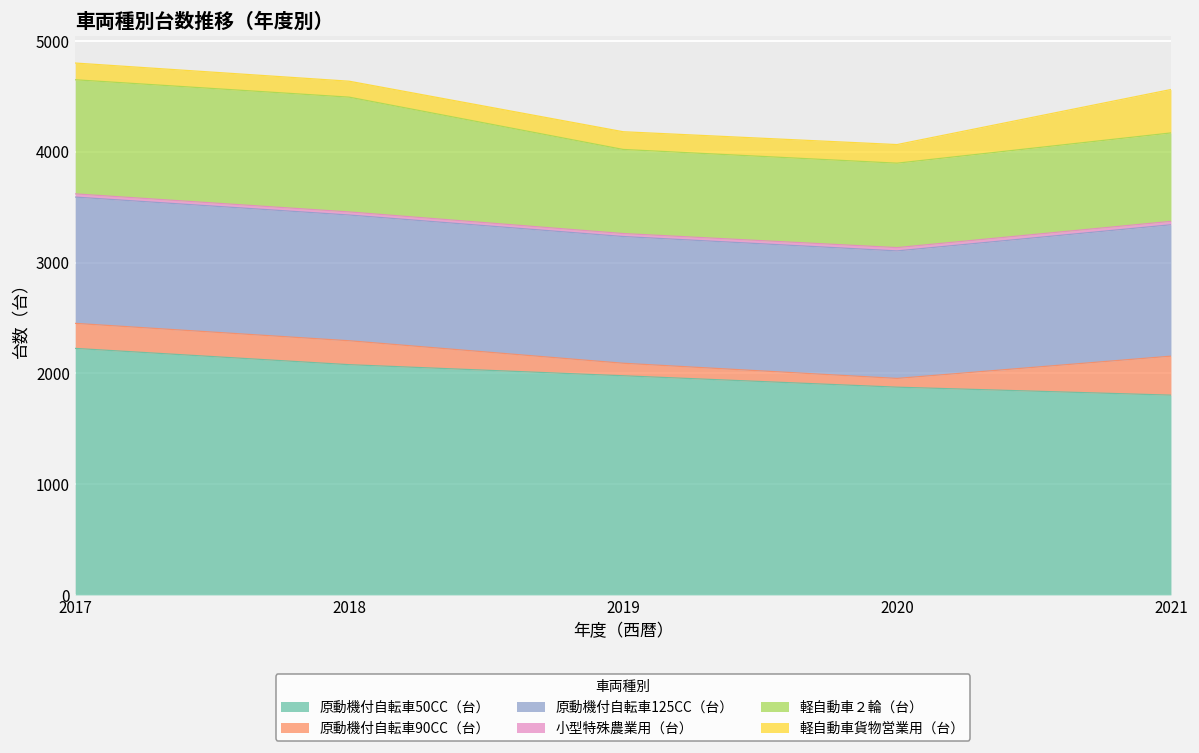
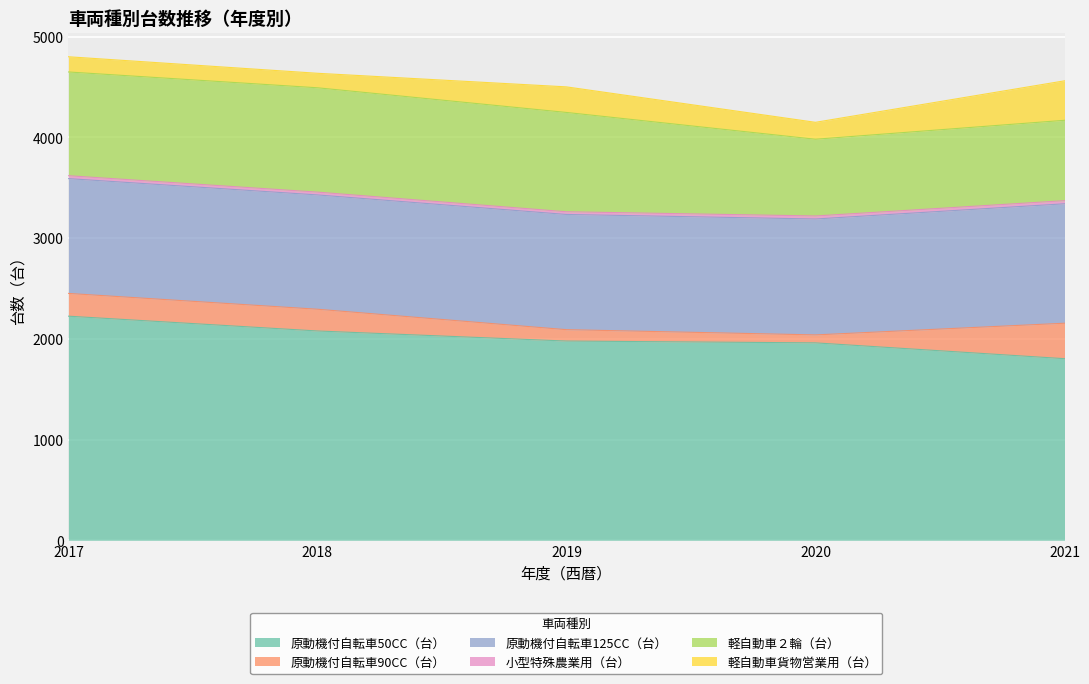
  {
    "原動機付自転車50CC（台）": {
      "2017": 2230,
      "2018": 2080,
      "2019": 1980,
-     "2020": 1880,
+     "2020": 1960,
      "2021": 1800
    },
    "原動機付自転車90CC（台）": {
      "2017": 230,
      "2018": 220,
      "2019": 110,
      "2020": 80,
      "2021": 350
    },
    "原動機付自転車125CC（台）": {
      "2017": 1140,
      "2018": 1140,
      "2019": 1140,
      "2020": 1150,
      "2021": 1190
    },
    "小型特殊農業用（台）": {
      "2017": 30,
      "2018": 30,
      "2019": 30,
      "2020": 30,
      "2021": 30
    },
    "軽自動車２輪（台）": {
      "2017": 1030,
      "2018": 1040,
-     "2019": 760,
+     "2019": 990,
      "2020": 760,
      "2021": 800
    },
    "軽自動車貨物営業用（台）": {
      "2017": 150,
      "2018": 140,
-     "2019": 160,
+     "2019": 250,
      "2020": 170,
      "2021": 390
    }
  }
